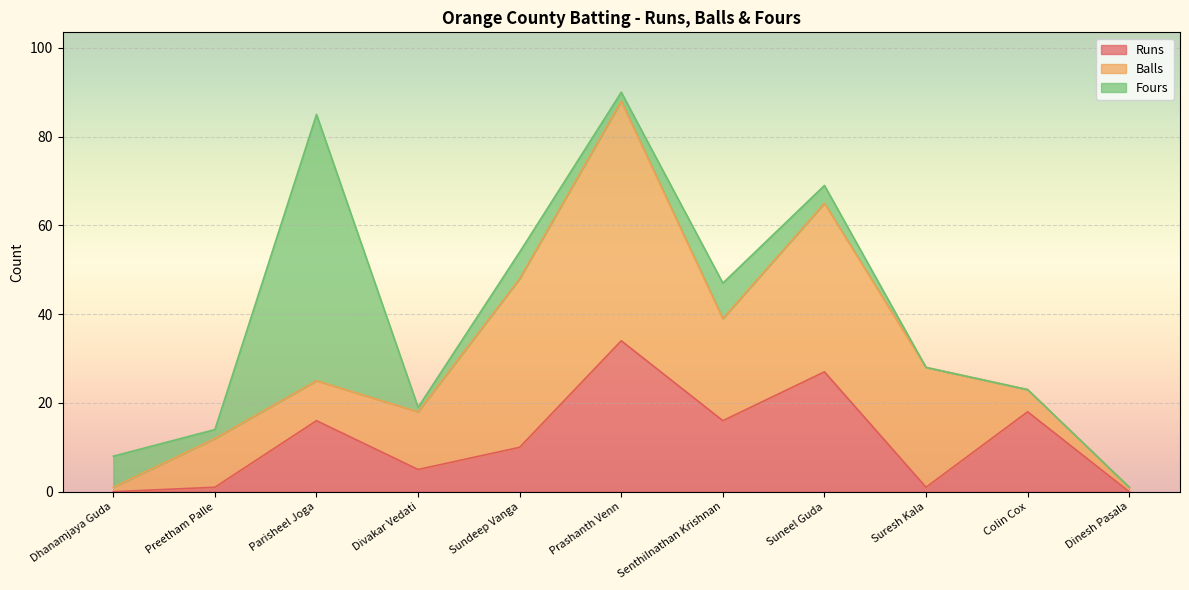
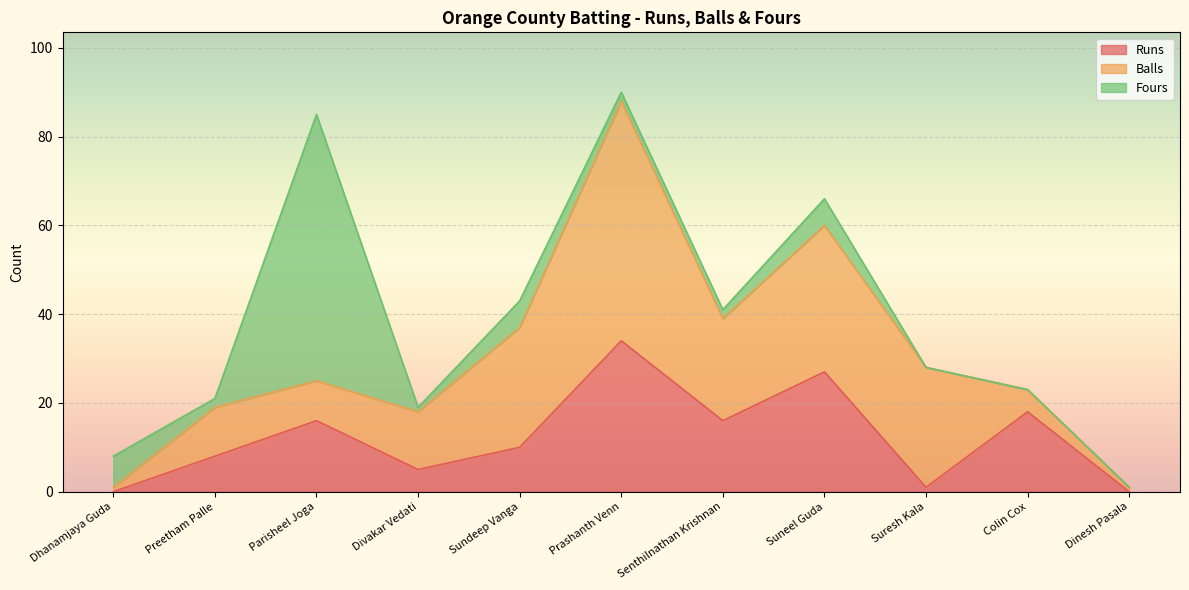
  {
    "Runs": {
      "Dhanamjaya Guda": 0,
-     "Preetham Palle": 1,
+     "Preetham Palle": 8,
      "Parisheel Joga": 16,
      "Divakar Vedati": 5,
      "Sundeep Vanga": 10,
      "Prashanth Venn": 34,
      "Senthilnathan Krishnan": 16,
      "Suneel Guda": 27,
      "Suresh Kala": 1,
      "Colin Cox": 18,
      "Dinesh Pasala": 0
    },
    "Balls": {
      "Dhanamjaya Guda": 1,
      "Preetham Palle": 11,
      "Parisheel Joga": 9,
      "Divakar Vedati": 13,
-     "Sundeep Vanga": 38,
+     "Sundeep Vanga": 27,
      "Prashanth Venn": 54,
      "Senthilnathan Krishnan": 23,
-     "Suneel Guda": 38
+     "Suneel Guda": 33
    },
    "Fours": {
      "Dhanamjaya Guda": 7,
      "Preetham Palle": 2,
      "Parisheel Joga": 60,
      "Divakar Vedati": 1,
      "Sundeep Vanga": 6,
      "Prashanth Venn": 2,
-     "Senthilnathan Krishnan": 8,
-     "Suneel Guda": 4
+     "Senthilnathan Krishnan": 2,
+     "Suneel Guda": 6
    }
  }
